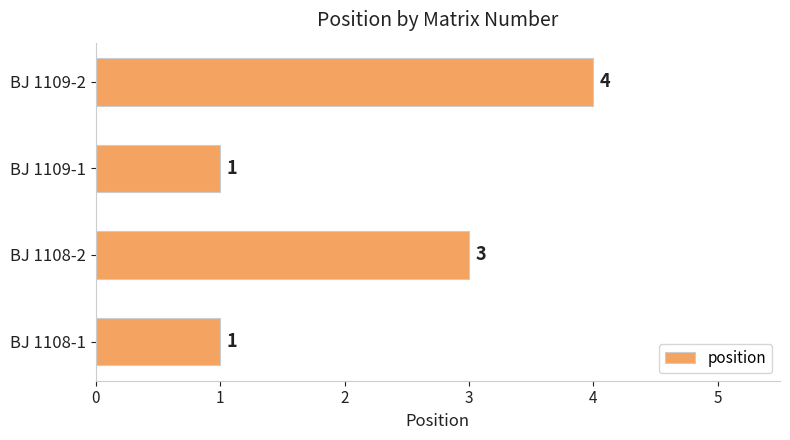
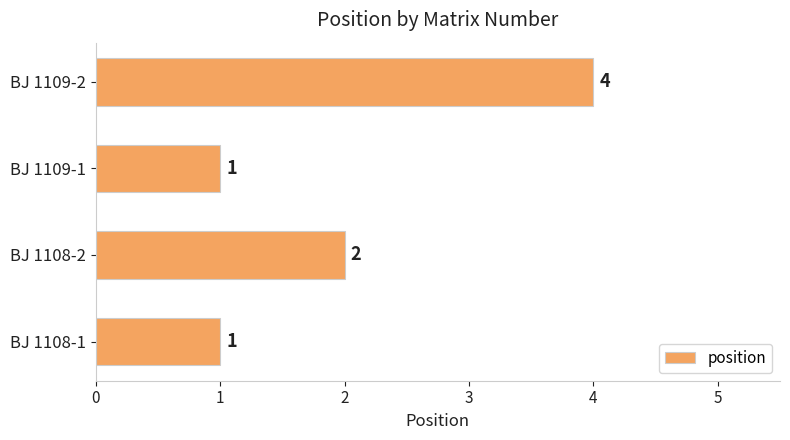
  {
    "BJ 1109-2": 4,
    "BJ 1109-1": 1,
-   "BJ 1108-2": 3,
+   "BJ 1108-2": 2,
    "BJ 1108-1": 1
  }
